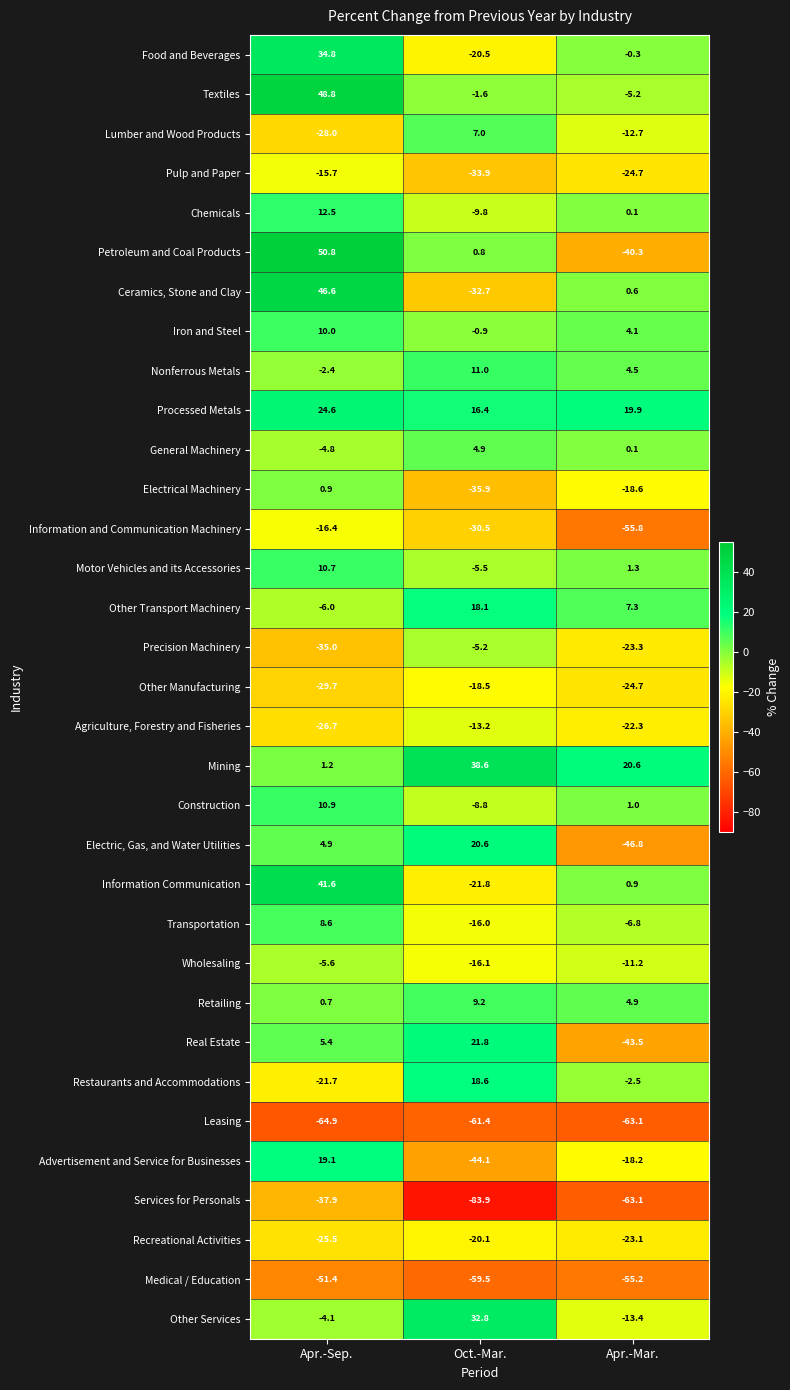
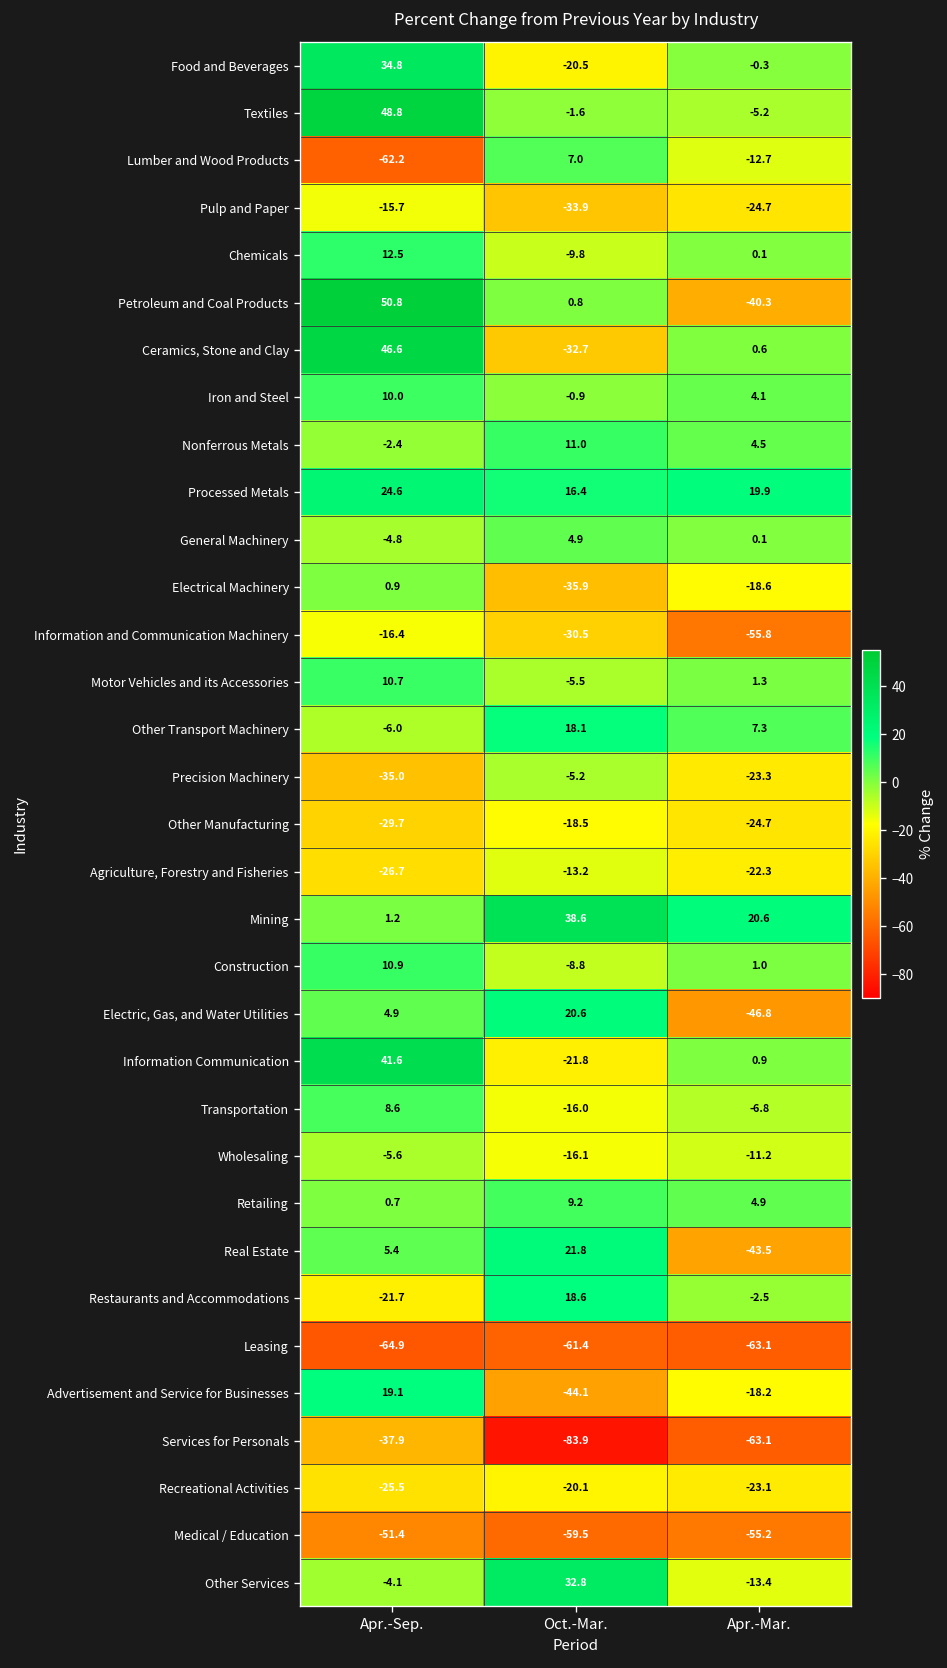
  {
    "Food and Beverages": {
      "Apr.-Sep.": 34.8,
      "Oct.-Mar.": -20.5,
      "Apr.-Mar.": -0.3
    },
    "Textiles": {
      "Apr.-Sep.": 48.8,
      "Oct.-Mar.": -1.6,
      "Apr.-Mar.": -5.2
    },
    "Lumber and Wood Products": {
-     "Apr.-Sep.": -28.0,
+     "Apr.-Sep.": -62.2,
      "Oct.-Mar.": 7.0,
      "Apr.-Mar.": -12.7
    },
    "Pulp and Paper": {
      "Apr.-Sep.": -15.7,
      "Oct.-Mar.": -33.9,
      "Apr.-Mar.": -24.7
    },
    "Chemicals": {
      "Apr.-Sep.": 12.5,
      "Oct.-Mar.": -9.8,
      "Apr.-Mar.": 0.1
    },
    "Petroleum and Coal Products": {
      "Apr.-Sep.": 50.8,
      "Oct.-Mar.": 0.8,
      "Apr.-Mar.": -40.3
    },
    "Ceramics, Stone and Clay": {
      "Apr.-Sep.": 46.6,
      "Oct.-Mar.": -32.7,
      "Apr.-Mar.": 0.6
    },
    "Iron and Steel": {
      "Apr.-Sep.": 10.0,
      "Oct.-Mar.": -0.9,
      "Apr.-Mar.": 4.1
    },
    "Nonferrous Metals": {
      "Apr.-Sep.": -2.4,
      "Oct.-Mar.": 11.0,
      "Apr.-Mar.": 4.5
    },
    "Processed Metals": {
      "Apr.-Sep.": 24.6,
      "Oct.-Mar.": 16.4,
      "Apr.-Mar.": 19.9
    },
    "General Machinery": {
      "Apr.-Sep.": -4.8,
      "Oct.-Mar.": 4.9,
      "Apr.-Mar.": 0.1
    },
    "Electrical Machinery": {
      "Apr.-Sep.": 0.9,
      "Oct.-Mar.": -35.9,
      "Apr.-Mar.": -18.6
    },
    "Information and Communication Machinery": {
      "Apr.-Sep.": -16.4,
      "Oct.-Mar.": -30.5,
      "Apr.-Mar.": -55.8
    },
    "Motor Vehicles and its Accessories": {
      "Apr.-Sep.": 10.7,
      "Oct.-Mar.": -5.5,
      "Apr.-Mar.": 1.3
    },
    "Other Transport Machinery": {
      "Apr.-Sep.": -6.0,
      "Oct.-Mar.": 18.1,
      "Apr.-Mar.": 7.3
    },
    "Precision Machinery": {
      "Apr.-Sep.": -35.0,
      "Oct.-Mar.": -5.2,
      "Apr.-Mar.": -23.3
    },
    "Other Manufacturing": {
      "Apr.-Sep.": -29.7,
      "Oct.-Mar.": -18.5,
      "Apr.-Mar.": -24.7
    },
    "Agriculture, Forestry and Fisheries": {
      "Apr.-Sep.": -26.7,
      "Oct.-Mar.": -13.2,
      "Apr.-Mar.": -22.3
    },
    "Mining": {
      "Apr.-Sep.": 1.2,
      "Oct.-Mar.": 38.6,
      "Apr.-Mar.": 20.6
    },
    "Construction": {
      "Apr.-Sep.": 10.9,
      "Oct.-Mar.": -8.8,
      "Apr.-Mar.": 1.0
    },
    "Electric, Gas, and Water Utilities": {
      "Apr.-Sep.": 4.9,
      "Oct.-Mar.": 20.6,
      "Apr.-Mar.": -46.8
    },
    "Information Communication": {
      "Apr.-Sep.": 41.6,
      "Oct.-Mar.": -21.8,
      "Apr.-Mar.": 0.9
    },
    "Transportation": {
      "Apr.-Sep.": 8.6,
      "Oct.-Mar.": -16.0,
      "Apr.-Mar.": -6.8
    },
    "Wholesaling": {
      "Apr.-Sep.": -5.6,
      "Oct.-Mar.": -16.1,
      "Apr.-Mar.": -11.2
    },
    "Retailing": {
      "Apr.-Sep.": 0.7,
      "Oct.-Mar.": 9.2,
      "Apr.-Mar.": 4.9
    },
    "Real Estate": {
      "Apr.-Sep.": 5.4,
      "Oct.-Mar.": 21.8,
      "Apr.-Mar.": -43.5
    },
    "Restaurants and Accommodations": {
      "Apr.-Sep.": -21.7,
      "Oct.-Mar.": 18.6,
      "Apr.-Mar.": -2.5
    },
    "Leasing": {
      "Apr.-Sep.": -64.9,
      "Oct.-Mar.": -61.4,
      "Apr.-Mar.": -63.1
    },
    "Advertisement and Service for Businesses": {
      "Apr.-Sep.": 19.1,
      "Oct.-Mar.": -44.1,
      "Apr.-Mar.": -18.2
    },
    "Services for Personals": {
      "Apr.-Sep.": -37.9,
      "Oct.-Mar.": -83.9,
      "Apr.-Mar.": -63.1
    },
    "Recreational Activities": {
      "Apr.-Sep.": -25.5,
      "Oct.-Mar.": -20.1,
      "Apr.-Mar.": -23.1
    },
    "Medical / Education": {
      "Apr.-Sep.": -51.4,
      "Oct.-Mar.": -59.5,
      "Apr.-Mar.": -55.2
    },
    "Other Services": {
      "Apr.-Sep.": -4.1,
      "Oct.-Mar.": 32.8,
      "Apr.-Mar.": -13.4
    }
  }
